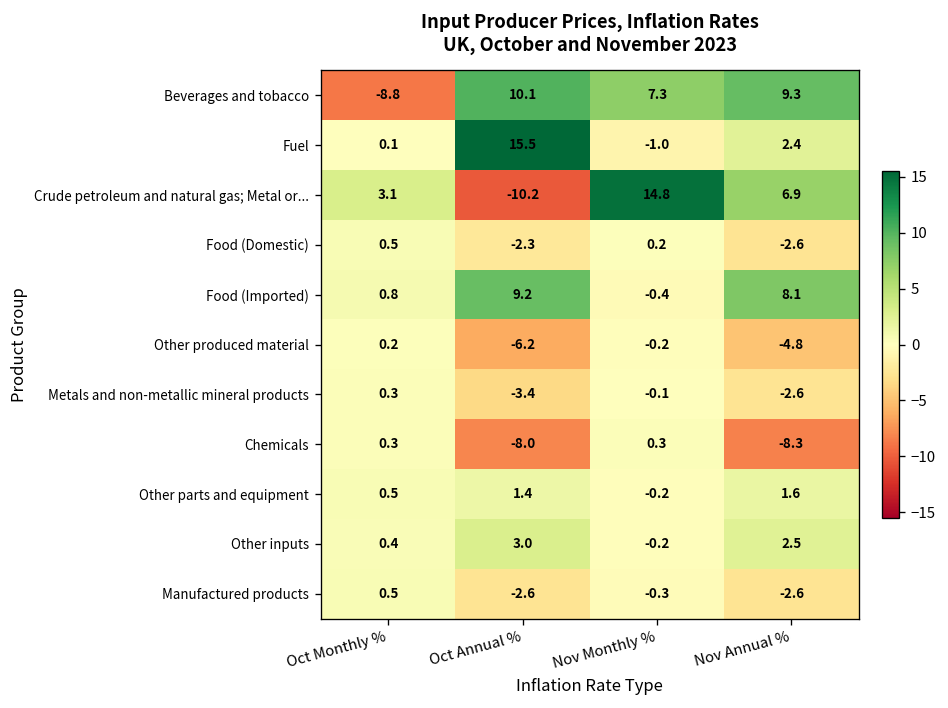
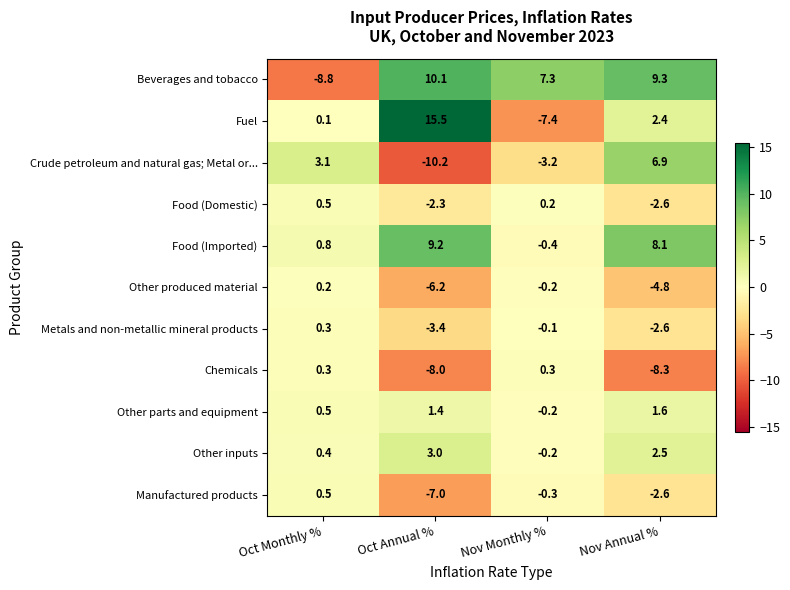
  {
    "Beverages and tobacco": {
      "Oct Monthly %": -8.8,
      "Oct Annual %": 10.1,
      "Nov Monthly %": 7.3,
      "Nov Annual %": 9.3
    },
    "Fuel": {
      "Oct Monthly %": 0.1,
      "Oct Annual %": 15.5,
-     "Nov Monthly %": -1.0,
+     "Nov Monthly %": -7.4,
      "Nov Annual %": 2.4
    },
    "Crude petroleum and natural gas; Metal or...": {
      "Oct Monthly %": 3.1,
      "Oct Annual %": -10.2,
-     "Nov Monthly %": 14.8,
+     "Nov Monthly %": -3.2,
      "Nov Annual %": 6.9
    },
    "Food (Domestic)": {
      "Oct Monthly %": 0.5,
      "Oct Annual %": -2.3,
      "Nov Monthly %": 0.2,
      "Nov Annual %": -2.6
    },
    "Food (Imported)": {
      "Oct Monthly %": 0.8,
      "Oct Annual %": 9.2,
      "Nov Monthly %": -0.4,
      "Nov Annual %": 8.1
    },
    "Other produced material": {
      "Oct Monthly %": 0.2,
      "Oct Annual %": -6.2,
      "Nov Monthly %": -0.2,
      "Nov Annual %": -4.8
    },
    "Metals and non-metallic mineral products": {
      "Oct Monthly %": 0.3,
      "Oct Annual %": -3.4,
      "Nov Monthly %": -0.1,
      "Nov Annual %": -2.6
    },
    "Chemicals": {
      "Oct Monthly %": 0.3,
      "Oct Annual %": -8.0,
      "Nov Monthly %": 0.3,
      "Nov Annual %": -8.3
    },
    "Other parts and equipment": {
      "Oct Monthly %": 0.5,
      "Oct Annual %": 1.4,
      "Nov Monthly %": -0.2,
      "Nov Annual %": 1.6
    },
    "Other inputs": {
      "Oct Monthly %": 0.4,
      "Oct Annual %": 3.0,
      "Nov Monthly %": -0.2,
      "Nov Annual %": 2.5
    },
    "Manufactured products": {
      "Oct Monthly %": 0.5,
-     "Oct Annual %": -2.6,
+     "Oct Annual %": -7.0,
      "Nov Monthly %": -0.3,
      "Nov Annual %": -2.6
    }
  }
